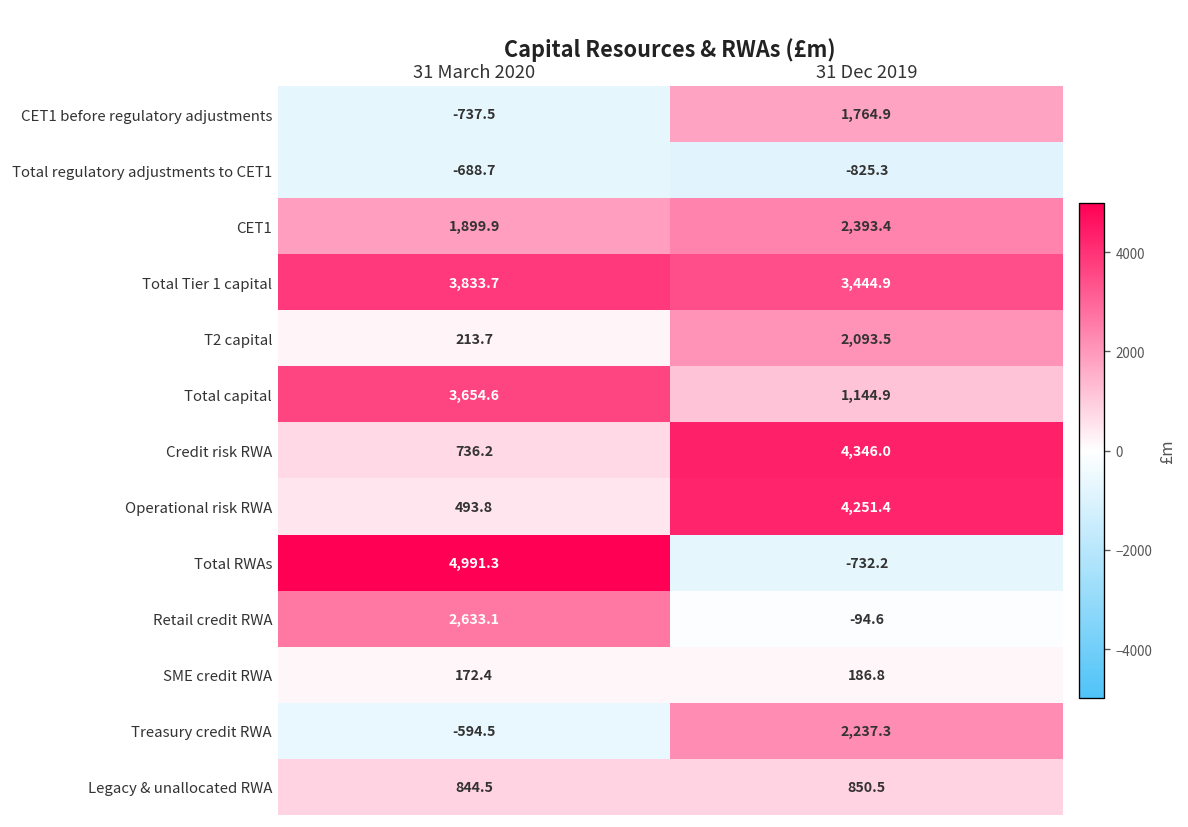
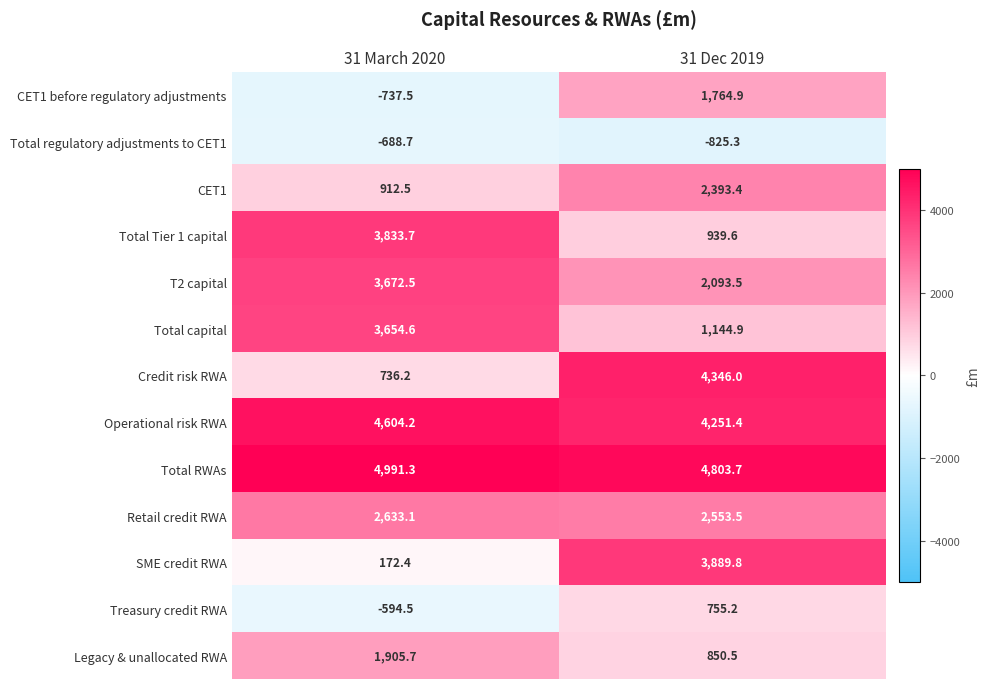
  {
    "CET1 before regulatory adjustments": {
      "31 March 2020": "-737.5",
      "31 Dec 2019": "1,764.9"
    },
    "Total regulatory adjustments to CET1": {
      "31 March 2020": "-688.7",
      "31 Dec 2019": "-825.3"
    },
    "CET1": {
-     "31 March 2020": "1,899.9",
+     "31 March 2020": "912.5",
      "31 Dec 2019": "2,393.4"
    },
    "Total Tier 1 capital": {
      "31 March 2020": "3,833.7",
-     "31 Dec 2019": "3,444.9"
+     "31 Dec 2019": "939.6"
    },
    "T2 capital": {
-     "31 March 2020": "213.7",
+     "31 March 2020": "3,672.5",
      "31 Dec 2019": "2,093.5"
    },
    "Total capital": {
      "31 March 2020": "3,654.6",
      "31 Dec 2019": "1,144.9"
    },
    "Credit risk RWA": {
      "31 March 2020": "736.2",
      "31 Dec 2019": "4,346.0"
    },
    "Operational risk RWA": {
-     "31 March 2020": "493.8",
+     "31 March 2020": "4,604.2",
      "31 Dec 2019": "4,251.4"
    },
    "Total RWAs": {
      "31 March 2020": "4,991.3",
-     "31 Dec 2019": "-732.2"
+     "31 Dec 2019": "4,803.7"
    },
    "Retail credit RWA": {
      "31 March 2020": "2,633.1",
-     "31 Dec 2019": "-94.6"
+     "31 Dec 2019": "2,553.5"
    },
    "SME credit RWA": {
      "31 March 2020": "172.4",
-     "31 Dec 2019": "186.8"
+     "31 Dec 2019": "3,889.8"
    },
    "Treasury credit RWA": {
      "31 March 2020": "-594.5",
-     "31 Dec 2019": "2,237.3"
+     "31 Dec 2019": "755.2"
    },
    "Legacy & unallocated RWA": {
-     "31 March 2020": "844.5",
+     "31 March 2020": "1,905.7",
      "31 Dec 2019": "850.5"
    }
  }
